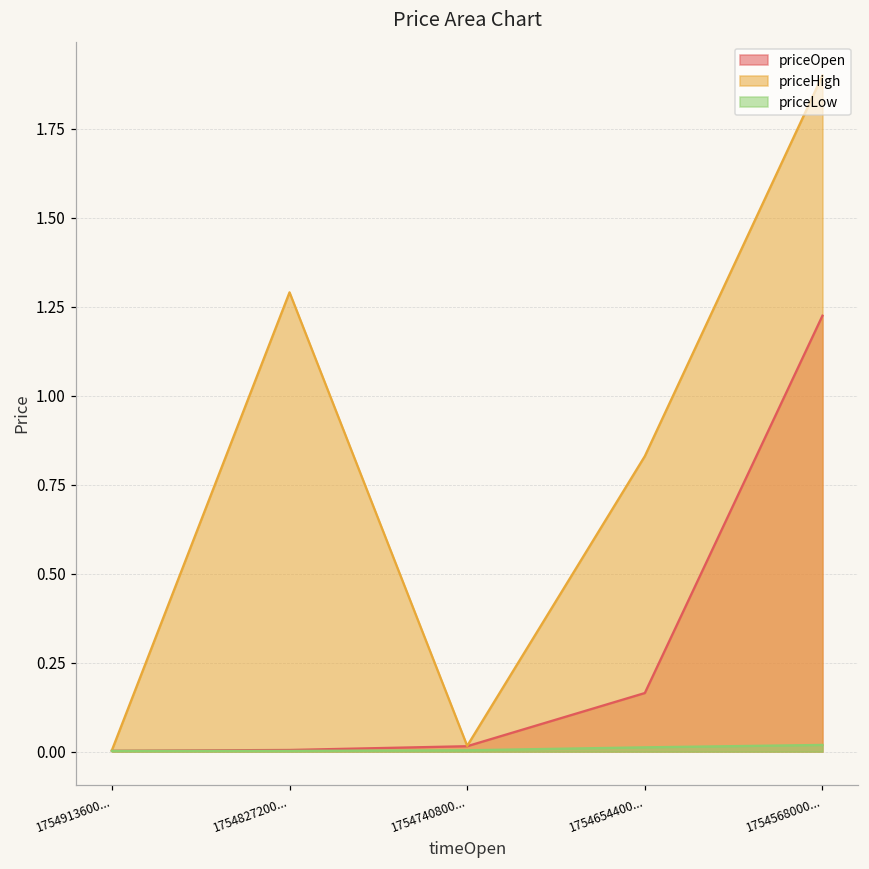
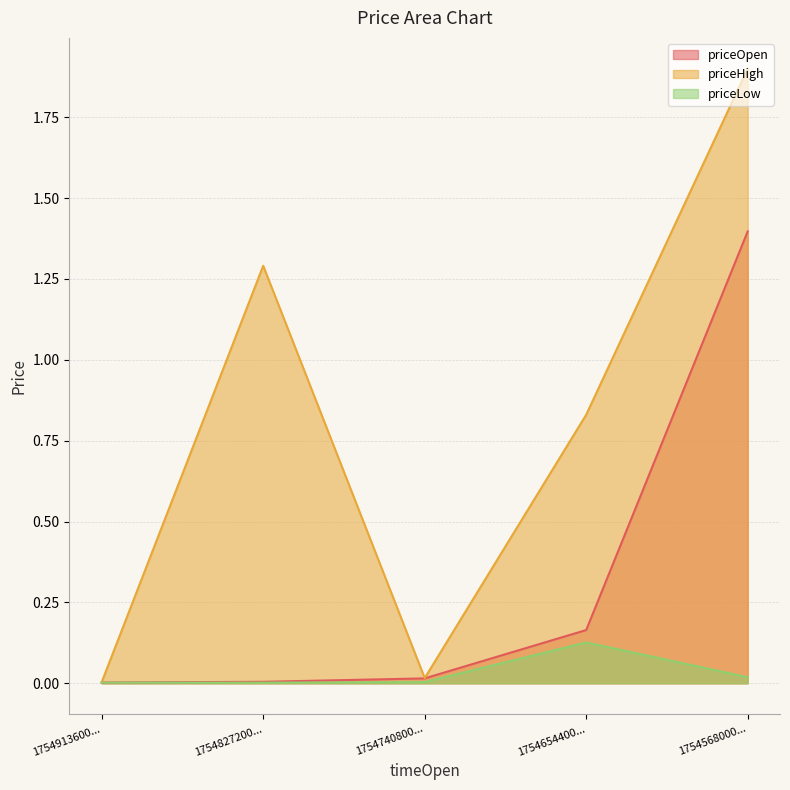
  {
    "priceOpen": {
      "1754654400...": 0.16,
-     "1754568000...": 1.23
+     "1754568000...": 1.40
    },
    "priceHigh": {
      "1754827200...": 1.29,
      "1754654400...": 0.83
    },
    "priceLow": {
      "1754740800...": 0.00,
-     "1754654400...": 0.01,
+     "1754654400...": 0.13,
      "1754568000...": 0.02
    }
  }
